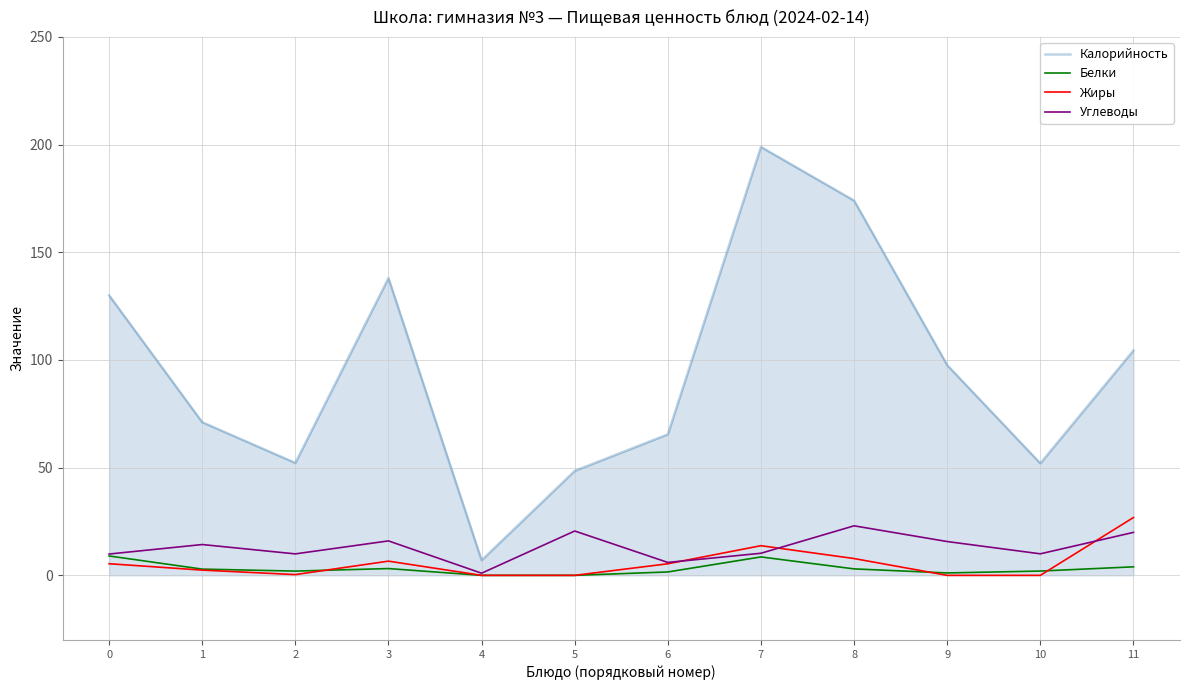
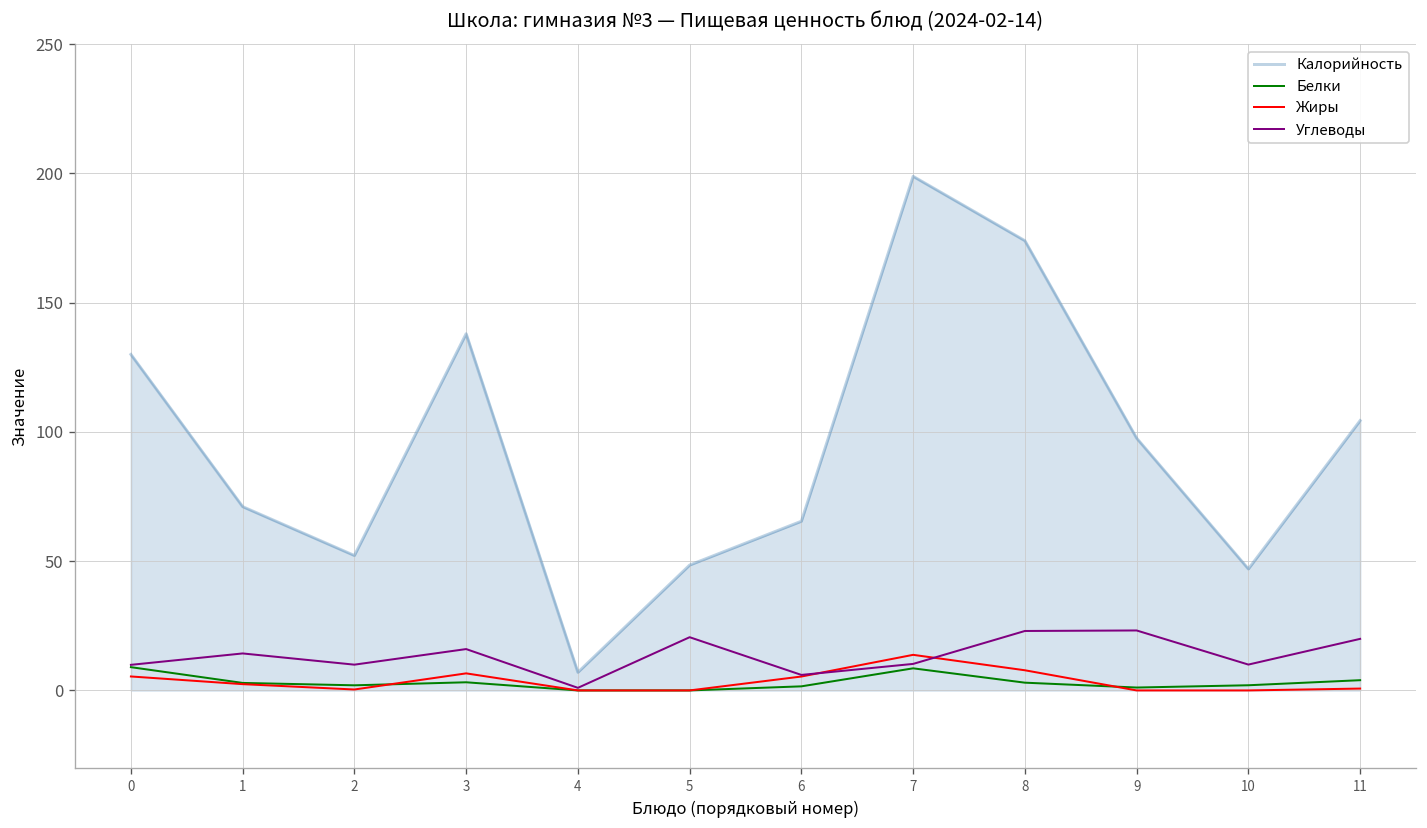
  {
    "Калорийность": {
      "0": 130,
      "1": 71,
      "2": 52,
      "3": 138,
      "4": 7,
      "5": 49,
      "6": 65,
      "7": 199,
      "8": 174,
      "9": 98,
-     "10": 52,
+     "10": 47,
      "11": 104
    },
    "Белки": {
      "2": 2,
      "3": 3,
      "6": 2,
      "7": 9,
      "8": 3,
      "10": 2,
      "11": 4
    },
    "Жиры": {
      "0": 5,
      "2": 0,
      "3": 7,
      "7": 14,
      "8": 8,
      "10": 0,
-     "11": 27
+     "11": 1
    },
    "Углеводы": {
      "1": 14,
      "2": 10,
      "3": 16,
      "5": 21,
      "7": 10,
      "8": 23,
-     "9": 16,
+     "9": 23,
      "10": 10,
      "11": 20
    }
  }
